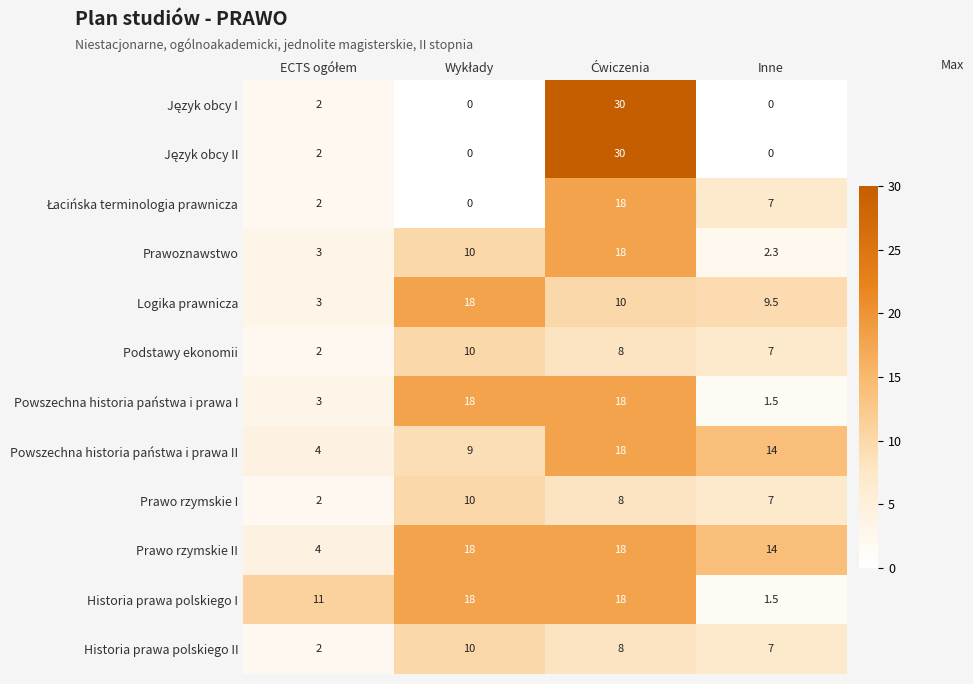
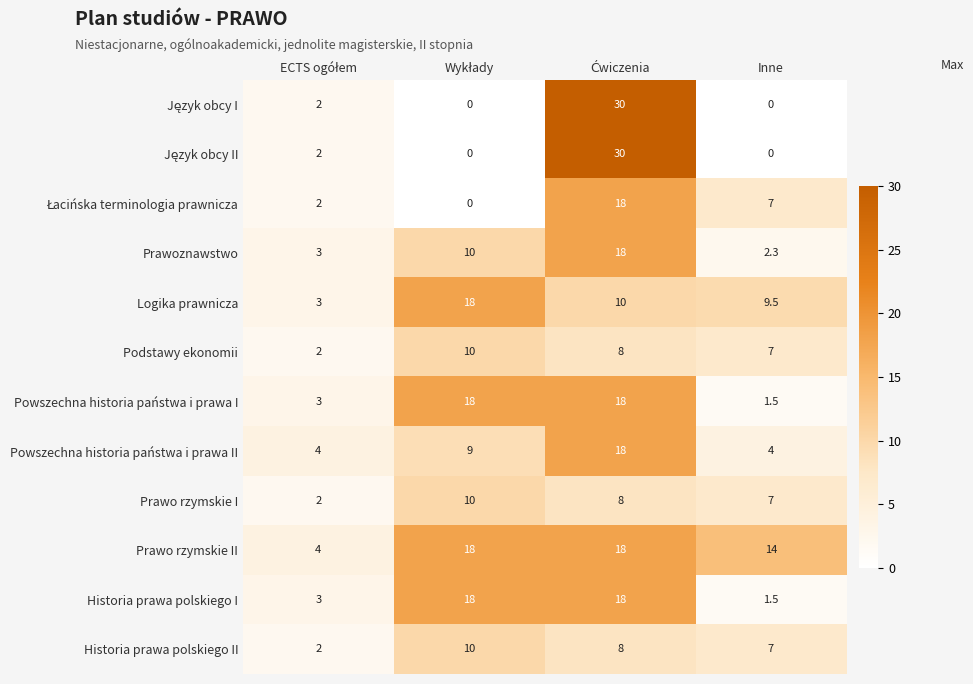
  {
    "Język obcy I": {
      "ECTS ogółem": 2,
      "Wykłady": 0,
      "Ćwiczenia": 30,
      "Inne": 0
    },
    "Język obcy II": {
      "ECTS ogółem": 2,
      "Wykłady": 0,
      "Ćwiczenia": 30,
      "Inne": 0
    },
    "Łacińska terminologia prawnicza": {
      "ECTS ogółem": 2,
      "Wykłady": 0,
      "Ćwiczenia": 18,
      "Inne": 7
    },
    "Prawoznawstwo": {
      "ECTS ogółem": 3,
      "Wykłady": 10,
      "Ćwiczenia": 18,
      "Inne": 2.3
    },
    "Logika prawnicza": {
      "ECTS ogółem": 3,
      "Wykłady": 18,
      "Ćwiczenia": 10,
      "Inne": 9.5
    },
    "Podstawy ekonomii": {
      "ECTS ogółem": 2,
      "Wykłady": 10,
      "Ćwiczenia": 8,
      "Inne": 7
    },
    "Powszechna historia państwa i prawa I": {
      "ECTS ogółem": 3,
      "Wykłady": 18,
      "Ćwiczenia": 18,
      "Inne": 1.5
    },
    "Powszechna historia państwa i prawa II": {
      "ECTS ogółem": 4,
      "Wykłady": 9,
      "Ćwiczenia": 18,
-     "Inne": 14
+     "Inne": 4
    },
    "Prawo rzymskie I": {
      "ECTS ogółem": 2,
      "Wykłady": 10,
      "Ćwiczenia": 8,
      "Inne": 7
    },
    "Prawo rzymskie II": {
      "ECTS ogółem": 4,
      "Wykłady": 18,
      "Ćwiczenia": 18,
      "Inne": 14
    },
    "Historia prawa polskiego I": {
-     "ECTS ogółem": 11,
+     "ECTS ogółem": 3,
      "Wykłady": 18,
      "Ćwiczenia": 18,
      "Inne": 1.5
    },
    "Historia prawa polskiego II": {
      "ECTS ogółem": 2,
      "Wykłady": 10,
      "Ćwiczenia": 8,
      "Inne": 7
    }
  }
